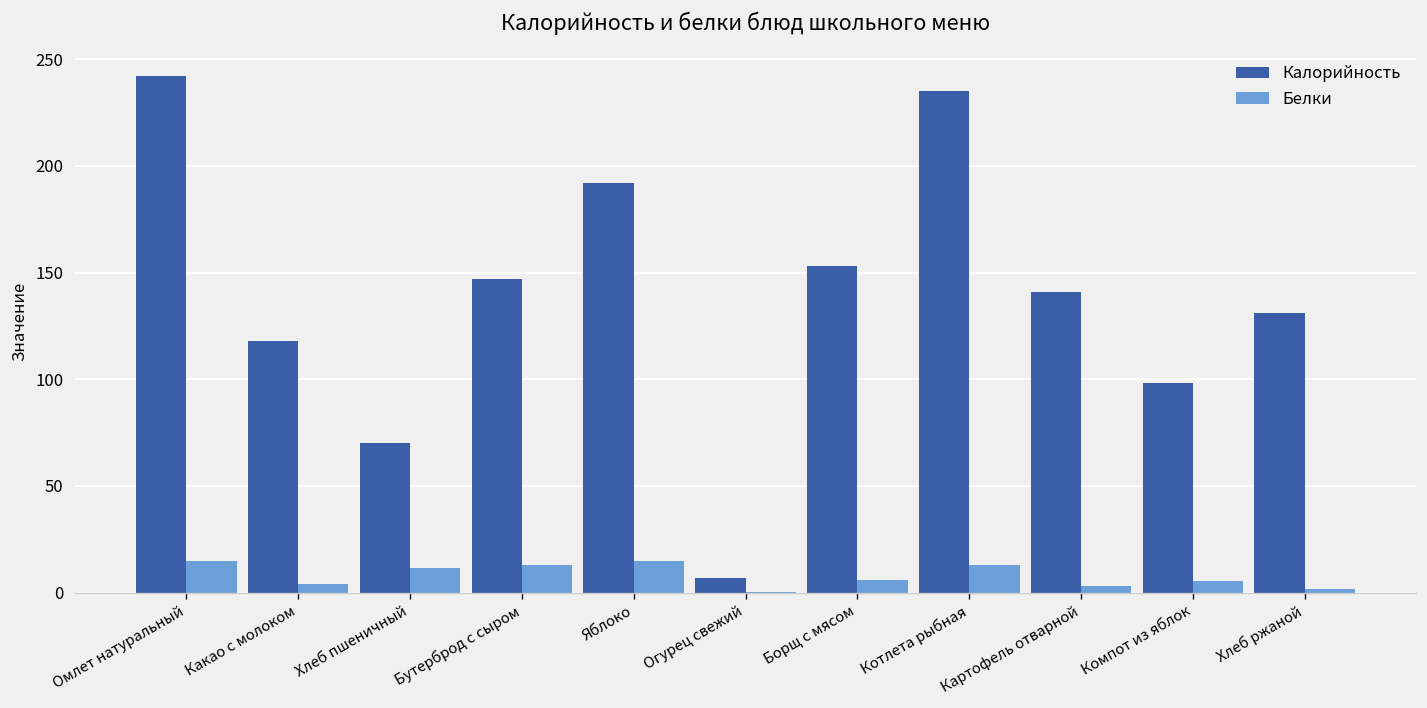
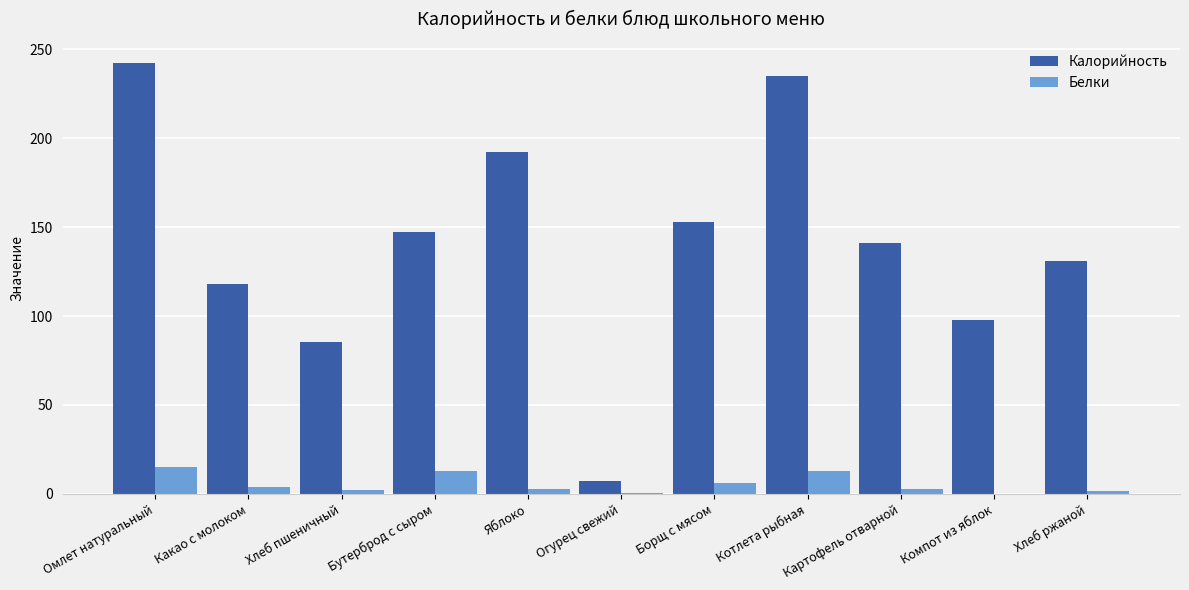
  {
    "Калорийность": {
      "Омлет натуральный": 242,
      "Какао с молоком": 118,
-     "Хлеб пшеничный": 70,
+     "Хлеб пшеничный": 86,
      "Бутерброд с сыром": 147,
      "Яблоко": 192,
      "Огурец свежий": 7,
      "Борщ с мясом": 153,
      "Котлета рыбная": 235,
      "Картофель отварной": 141,
      "Компот из яблок": 98,
      "Хлеб ржаной": 131
    },
    "Белки": {
      "Омлет натуральный": 15,
      "Какао с молоком": 4,
-     "Хлеб пшеничный": 12,
+     "Хлеб пшеничный": 2,
      "Бутерброд с сыром": 13,
-     "Яблоко": 15,
+     "Яблоко": 3,
      "Борщ с мясом": 6,
      "Котлета рыбная": 13,
      "Картофель отварной": 3,
-     "Компот из яблок": 6,
+     "Компот из яблок": 0,
      "Хлеб ржаной": 2
    }
  }
